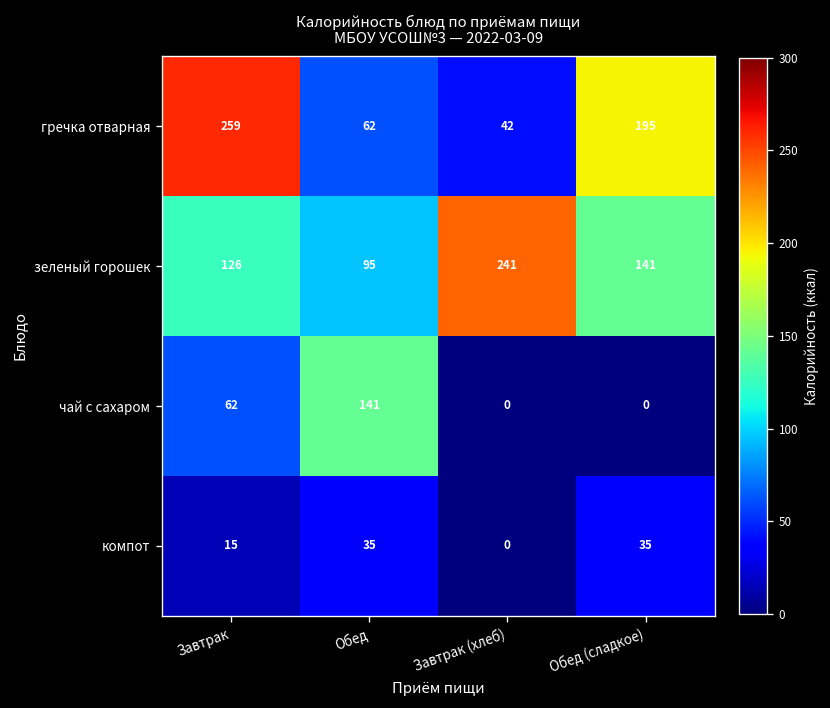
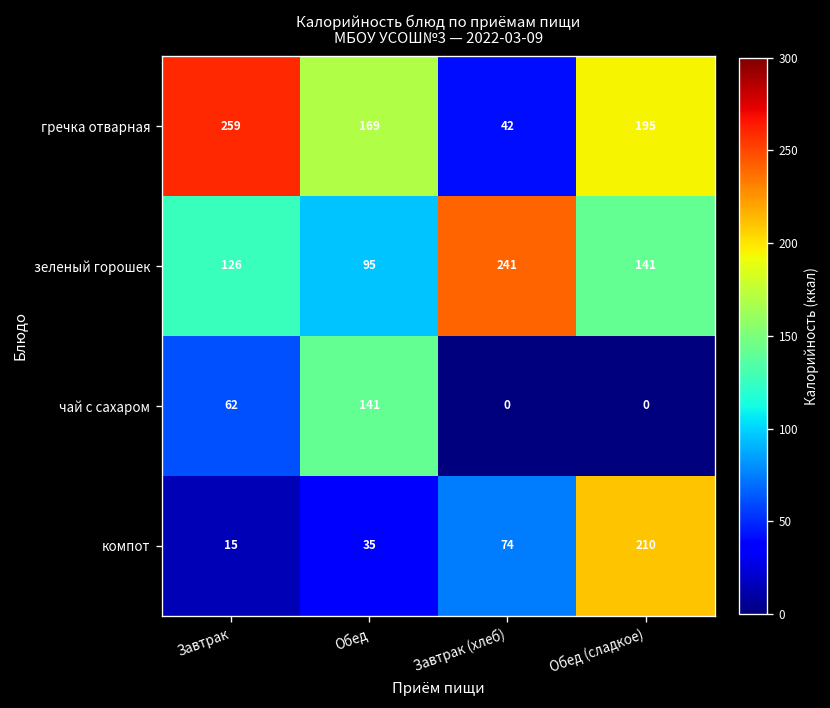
  {
    "гречка отварная": {
      "Завтрак": 259,
-     "Обед": 62,
+     "Обед": 169,
      "Завтрак (хлеб)": 42,
      "Обед (сладкое)": 195
    },
    "зеленый горошек": {
      "Завтрак": 126,
      "Обед": 95,
      "Завтрак (хлеб)": 241,
      "Обед (сладкое)": 141
    },
    "чай с сахаром": {
      "Завтрак": 62,
      "Обед": 141,
      "Завтрак (хлеб)": 0,
      "Обед (сладкое)": 0
    },
    "компот": {
      "Завтрак": 15,
      "Обед": 35,
-     "Завтрак (хлеб)": 0,
-     "Обед (сладкое)": 35
+     "Завтрак (хлеб)": 74,
+     "Обед (сладкое)": 210
    }
  }
